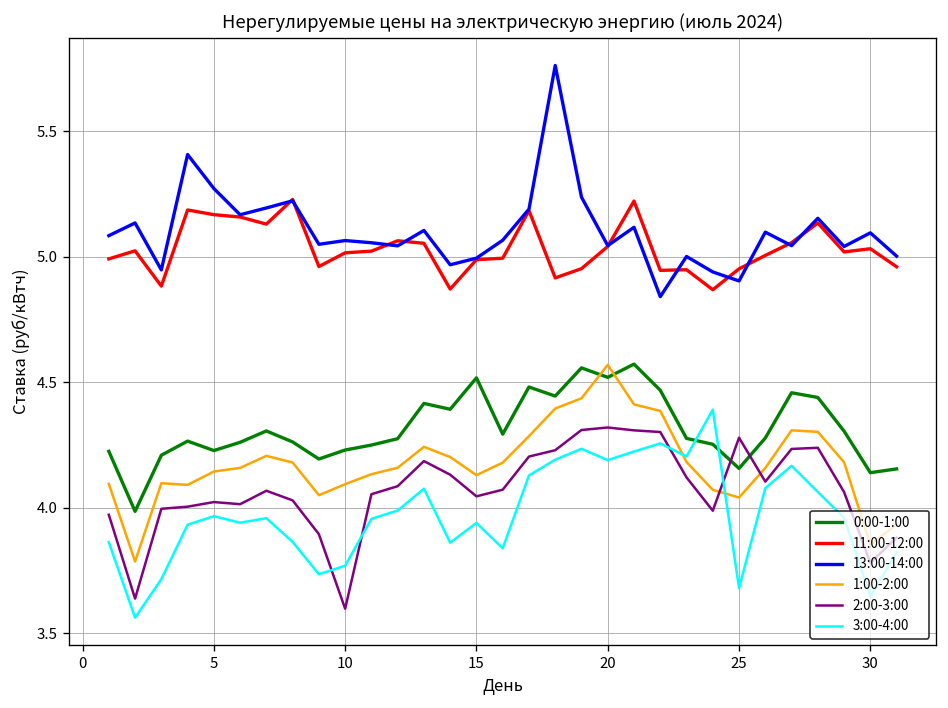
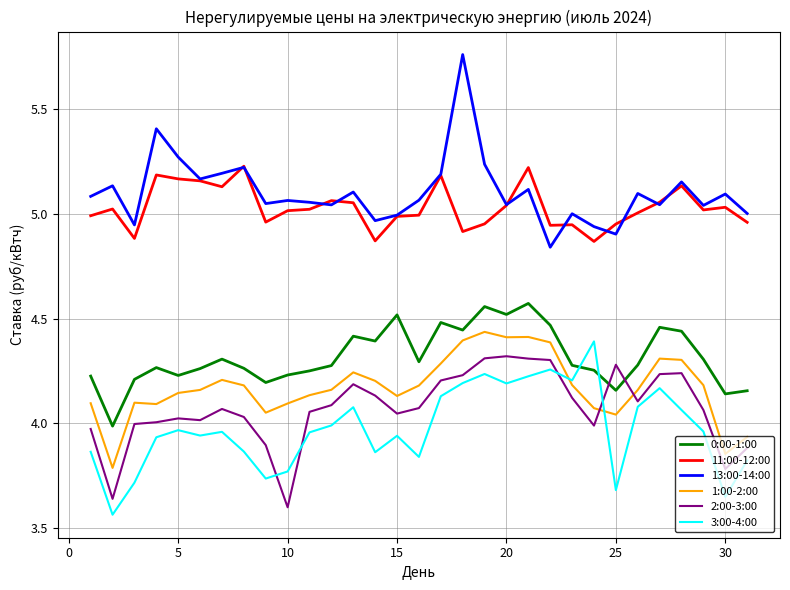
  {
    "0:00-1:00": {
      "5": 4.23,
      "10": 4.23,
      "15": 4.52,
      "20": 4.52,
      "25": 4.16,
      "30": 4.14
    },
    "11:00-12:00": {
      "5": 5.17,
      "10": 5.02,
      "25": 4.95,
      "30": 5.03
    },
    "13:00-14:00": {
      "5": 5.27,
      "10": 5.07,
      "25": 4.90,
      "30": 5.10
    },
    "1:00-2:00": {
      "5": 4.15,
      "10": 4.09,
      "15": 4.13,
-     "20": 4.57,
+     "20": 4.41,
      "25": 4.04
    },
    "2:00-3:00": {
      "5": 4.02,
      "10": 3.60,
      "15": 4.05,
      "20": 4.32,
      "25": 4.28
    },
    "3:00-4:00": {
      "5": 3.97,
      "10": 3.77,
      "15": 3.94,
      "20": 4.19,
      "25": 3.68
    }
  }
